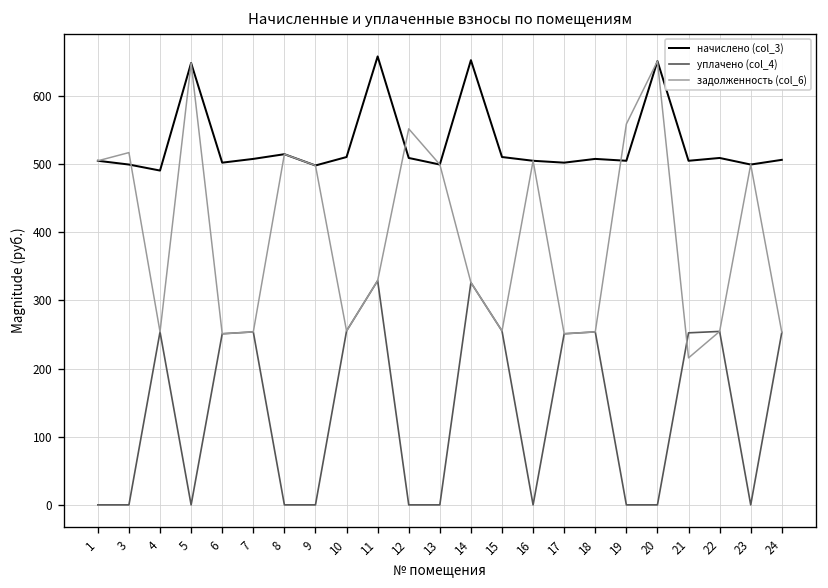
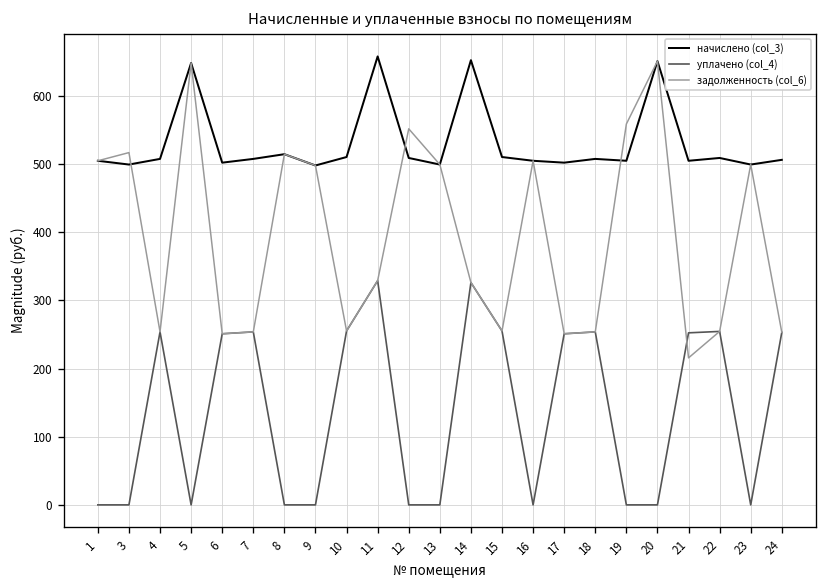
  {
    "начислено (col_3)": {
      "3": 500,
-     "4": 490,
+     "4": 510,
      "6": 500,
      "7": 510,
      "10": 510,
      "11": 660,
      "12": 510,
      "14": 650,
      "15": 510,
      "17": 500,
      "18": 510,
      "19": 510,
      "21": 510,
      "22": 510,
      "24": 510
    },
    "уплачено (col_4)": {
      "1": 0,
      "3": 0,
      "5": 0,
      "8": 0,
      "9": 0,
      "12": 0,
      "13": 0,
      "16": 0,
      "19": 0,
      "20": 0,
      "21": 250,
      "23": 0
    },
    "задолженность (col_6)": {
      "3": 520,
      "12": 550,
      "19": 560,
      "21": 220
    }
  }
